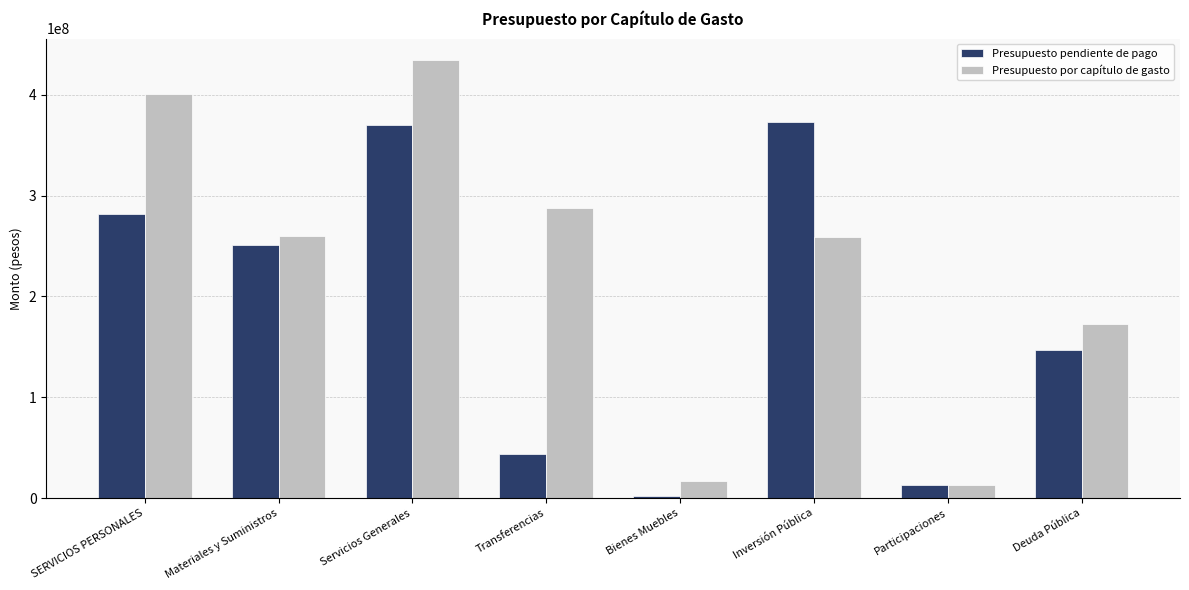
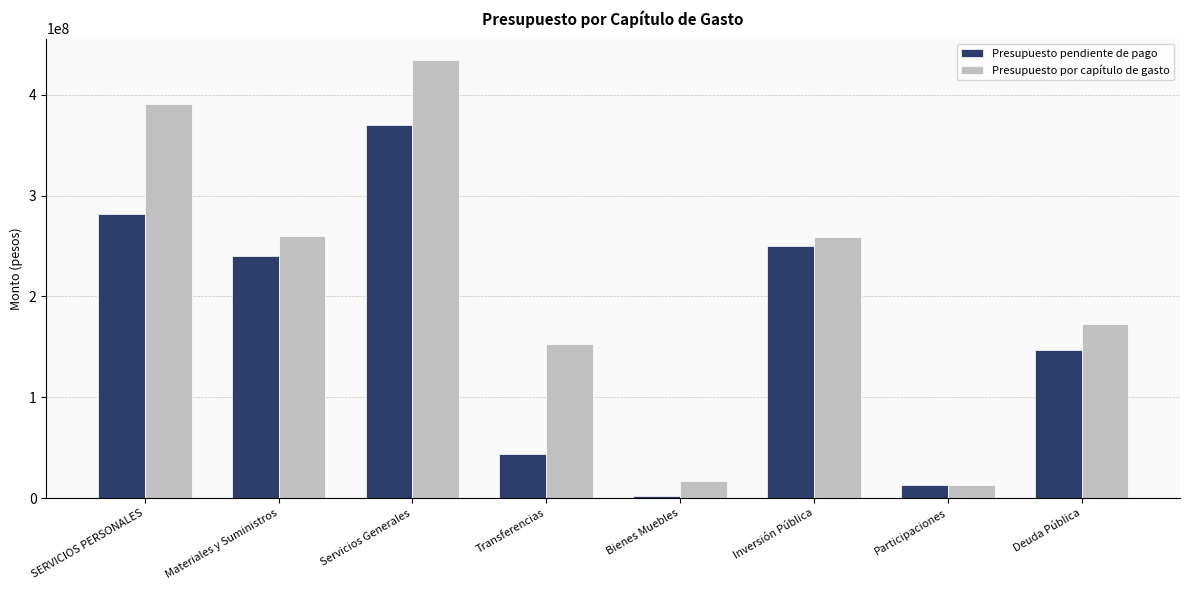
  {
    "Presupuesto pendiente de pago": {
      "SERVICIOS PERSONALES": 282000000,
-     "Materiales y Suministros": 251000000,
+     "Materiales y Suministros": 240000000,
      "Servicios Generales": 370000000,
      "Transferencias": 44000000,
-     "Inversión Pública": 373000000,
+     "Inversión Pública": 250000000,
      "Participaciones": 13000000,
      "Deuda Pública": 147000000
    },
    "Presupuesto por capítulo de gasto": {
-     "SERVICIOS PERSONALES": 400000000,
+     "SERVICIOS PERSONALES": 390000000,
      "Materiales y Suministros": 260000000,
      "Servicios Generales": 434000000,
-     "Transferencias": 288000000,
+     "Transferencias": 152000000,
      "Bienes Muebles": 17000000,
      "Inversión Pública": 259000000,
      "Participaciones": 13000000,
      "Deuda Pública": 172000000
    }
  }
